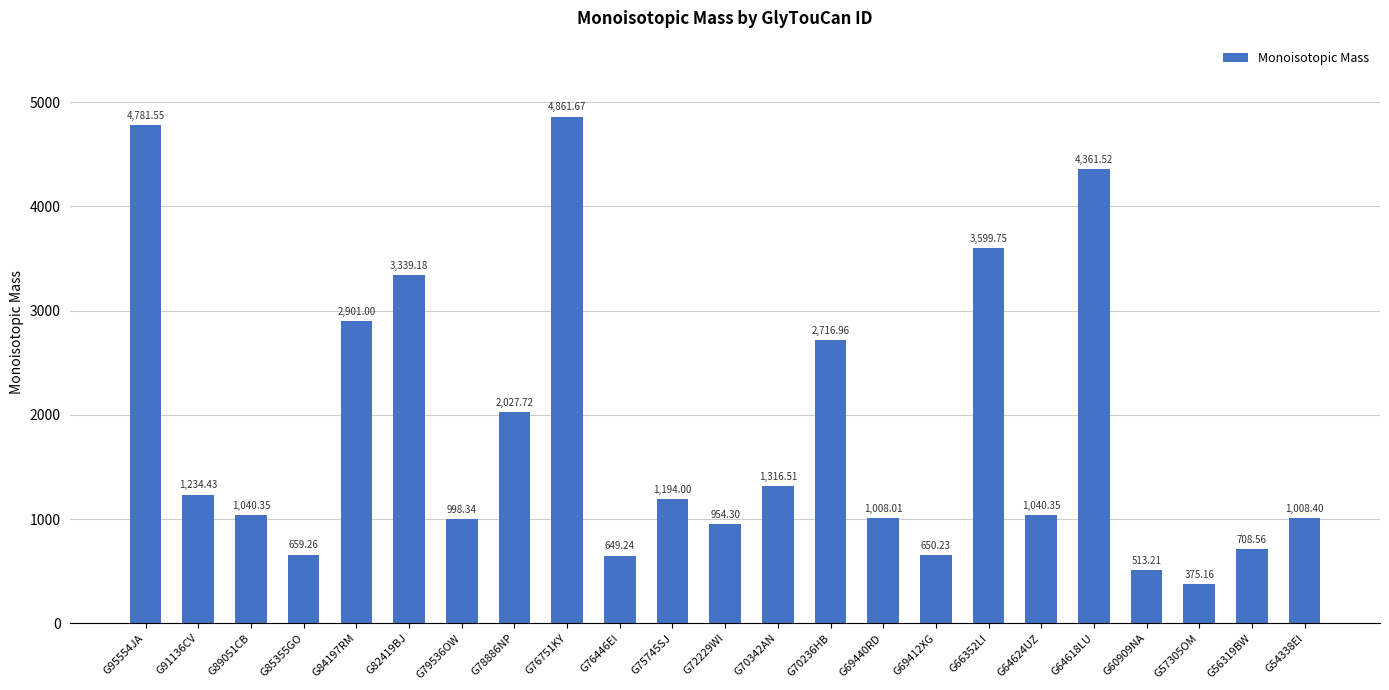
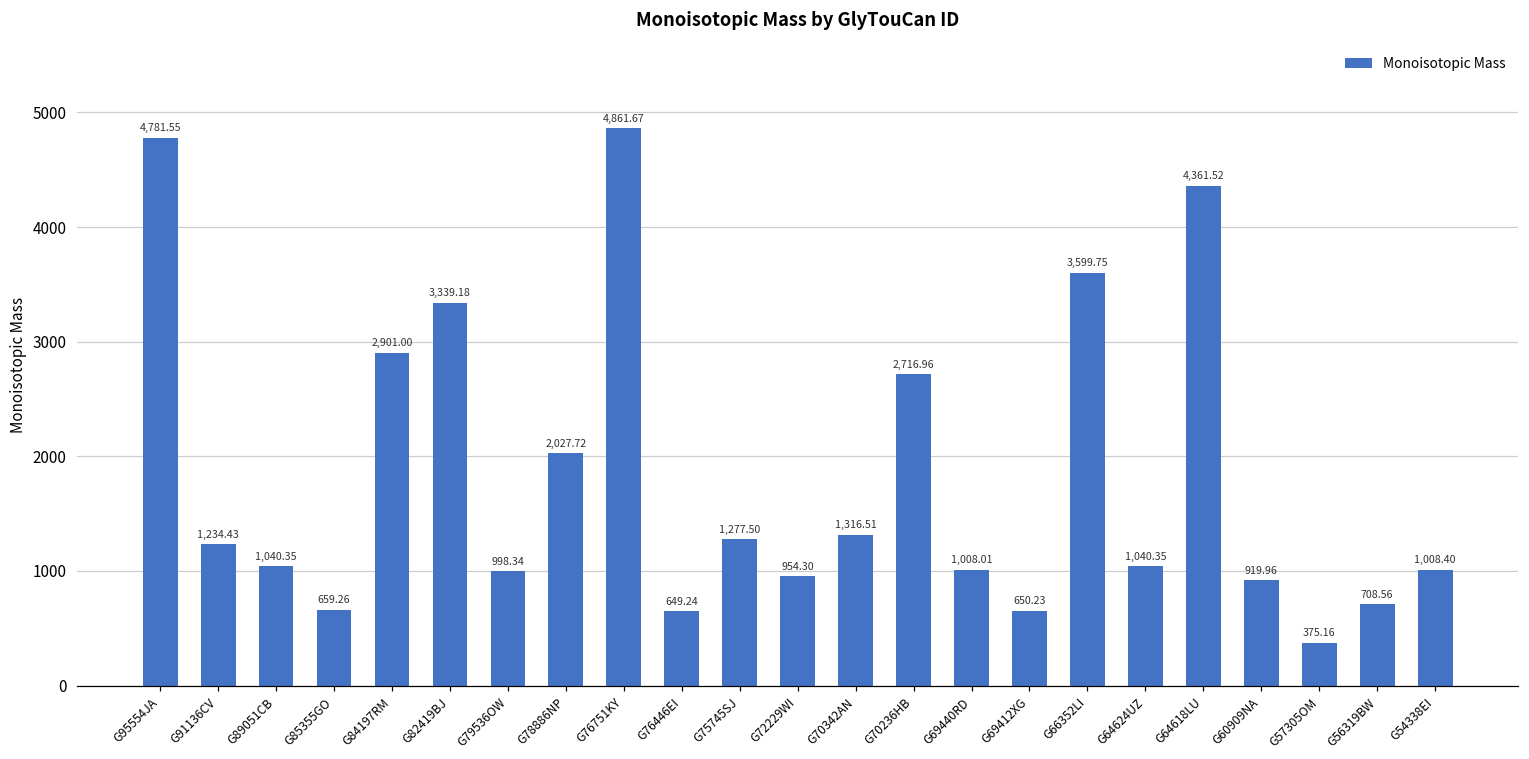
  {
    "G95554JA": "4,781.55",
    "G91136CV": "1,234.43",
    "G89051CB": "1,040.35",
    "G85355GO": "659.26",
    "G84197RM": "2,901.00",
    "G82419BJ": "3,339.18",
    "G79536OW": "998.34",
    "G78886NP": "2,027.72",
    "G76751KY": "4,861.67",
    "G76446EI": "649.24",
-   "G75745SJ": "1,194.00",
+   "G75745SJ": "1,277.50",
    "G72229WI": "954.30",
    "G70342AN": "1,316.51",
    "G70236HB": "2,716.96",
    "G69440RD": "1,008.01",
    "G69412XG": "650.23",
    "G66352LI": "3,599.75",
    "G64624UZ": "1,040.35",
    "G64618LU": "4,361.52",
-   "G60909NA": "513.21",
+   "G60909NA": "919.96",
    "G57305OM": "375.16",
    "G56319BW": "708.56",
    "G54338EI": "1,008.40"
  }
